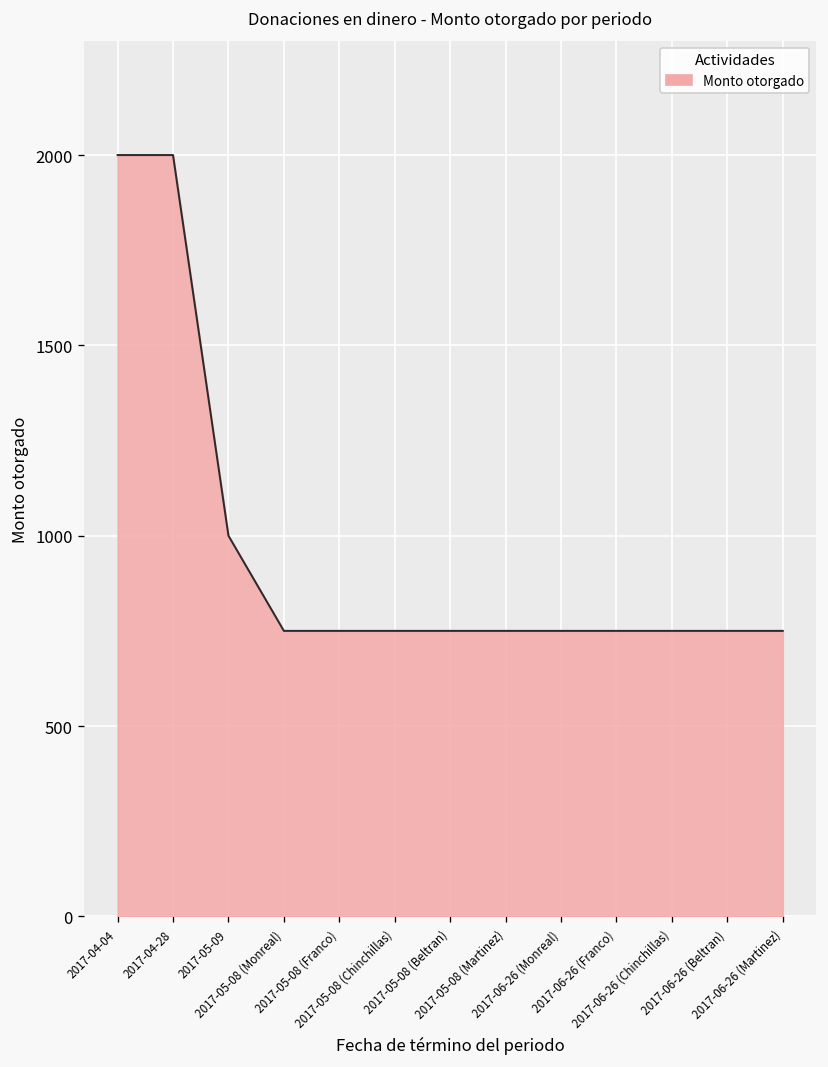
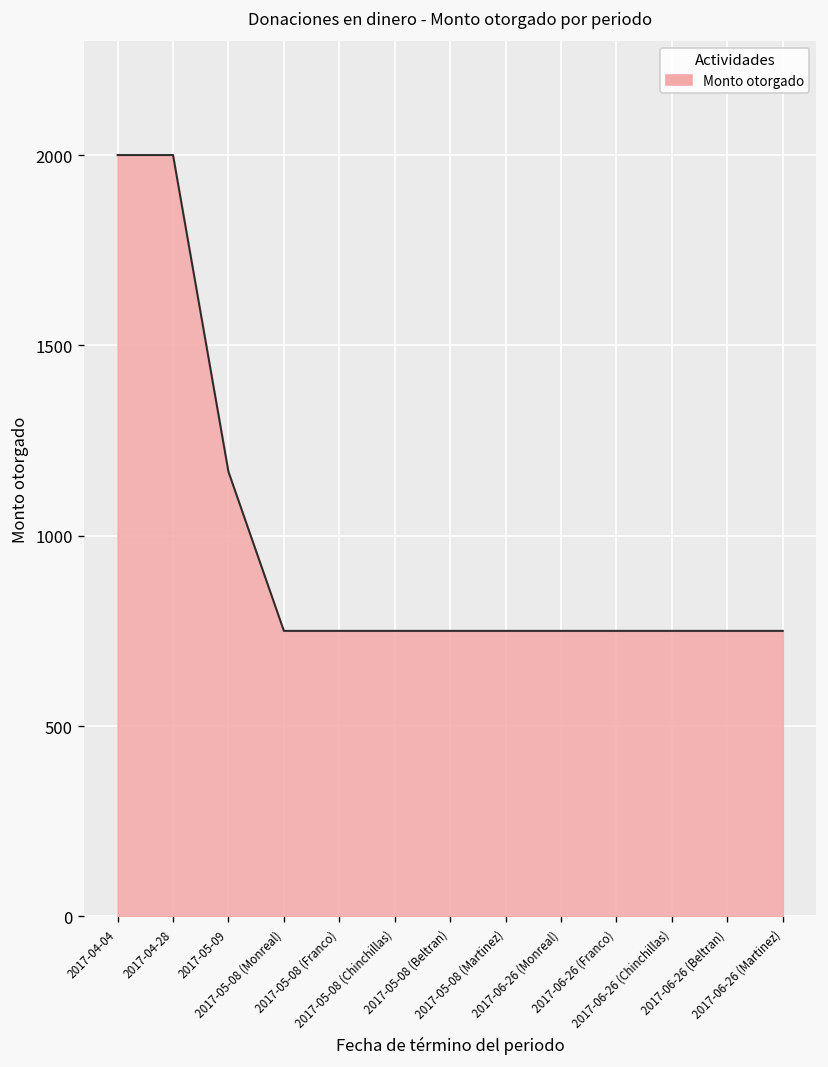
  {
    "2017-04-04": 2000,
    "2017-04-28": 2000,
-   "2017-05-09": 1000,
+   "2017-05-09": 1170,
    "2017-05-08 (Monreal)": 750,
    "2017-05-08 (Franco)": 750,
    "2017-05-08 (Chinchillas)": 750,
    "2017-05-08 (Beltran)": 750,
    "2017-05-08 (Martinez)": 750,
    "2017-06-26 (Monreal)": 750,
    "2017-06-26 (Franco)": 750,
    "2017-06-26 (Chinchillas)": 750,
    "2017-06-26 (Beltran)": 750,
    "2017-06-26 (Martinez)": 750
  }
